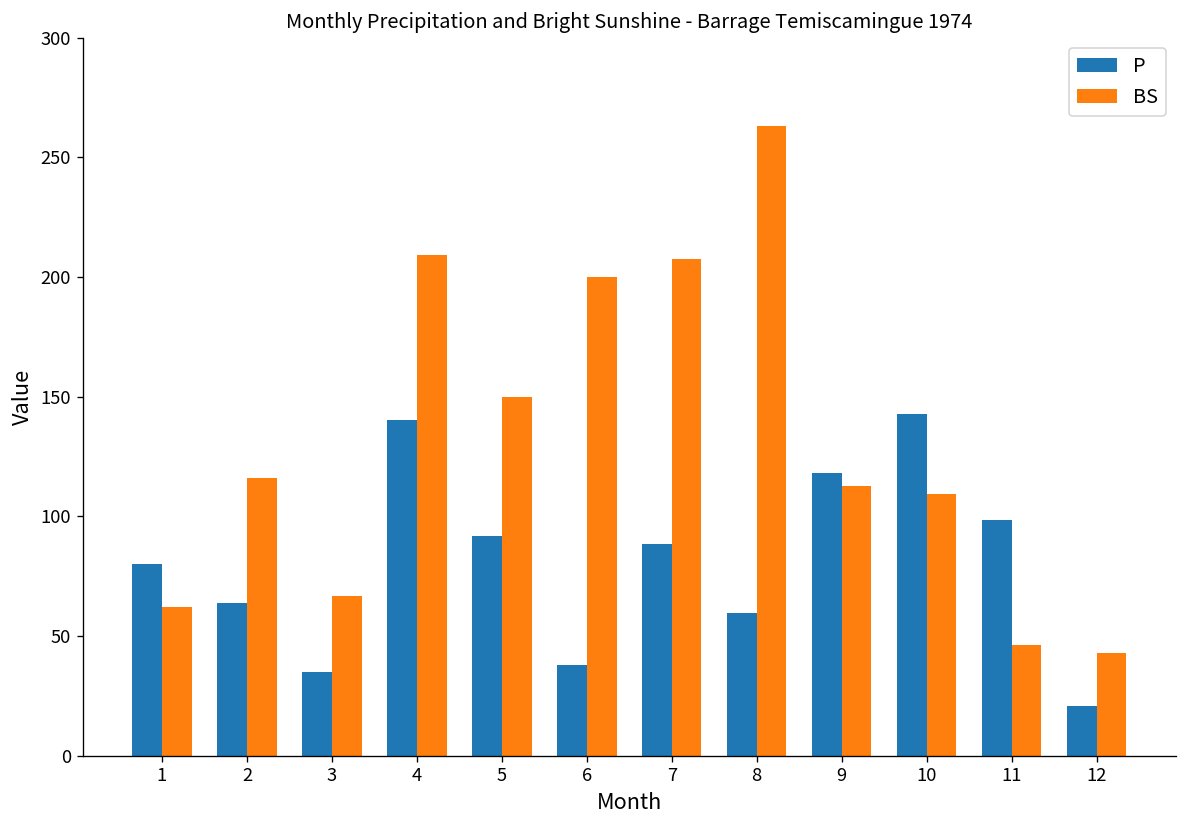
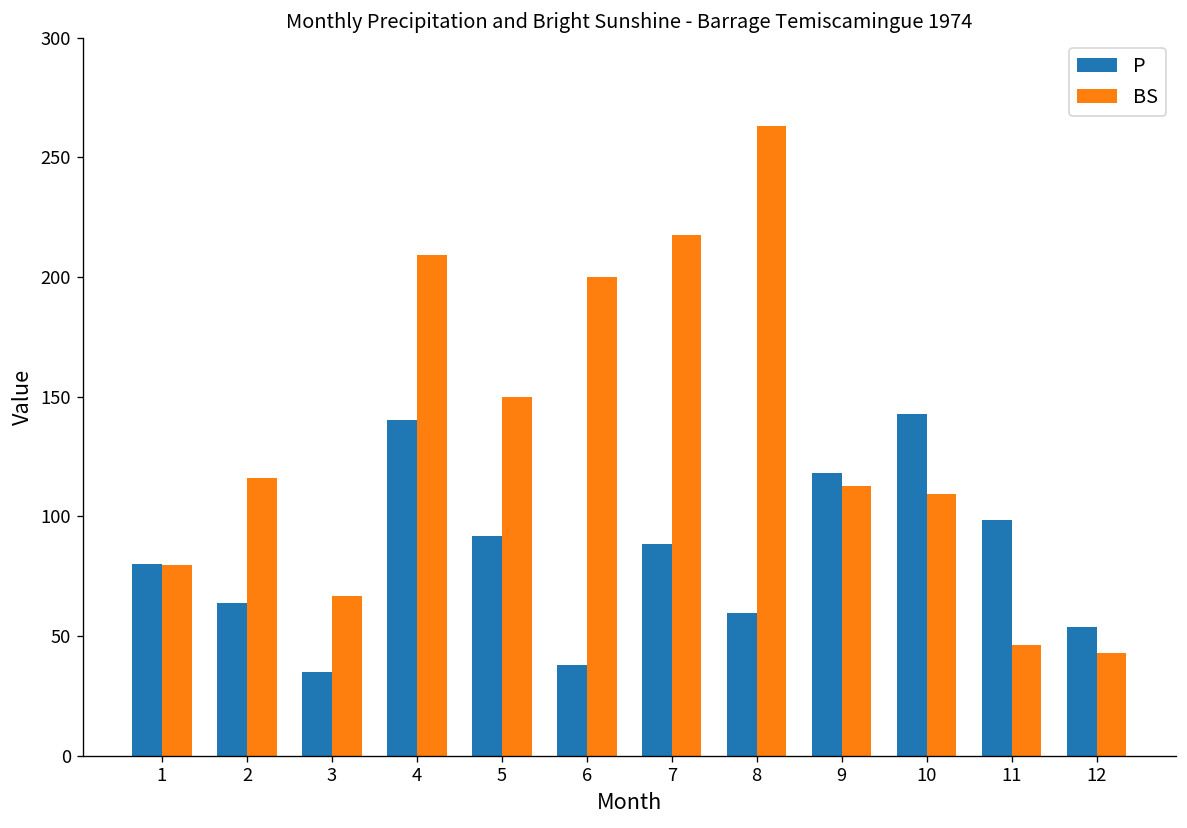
  {
    "P": {
      "1": 80,
      "2": 64,
      "3": 35,
      "4": 140,
      "5": 92,
      "6": 38,
      "7": 89,
      "8": 60,
      "9": 118,
      "10": 143,
      "11": 99,
-     "12": 21
+     "12": 54
    },
    "BS": {
-     "1": 62,
+     "1": 80,
      "2": 116,
      "3": 67,
      "4": 209,
      "5": 150,
      "6": 200,
-     "7": 208,
+     "7": 218,
      "8": 263,
      "9": 113,
      "10": 110,
      "11": 46,
      "12": 43
    }
  }
